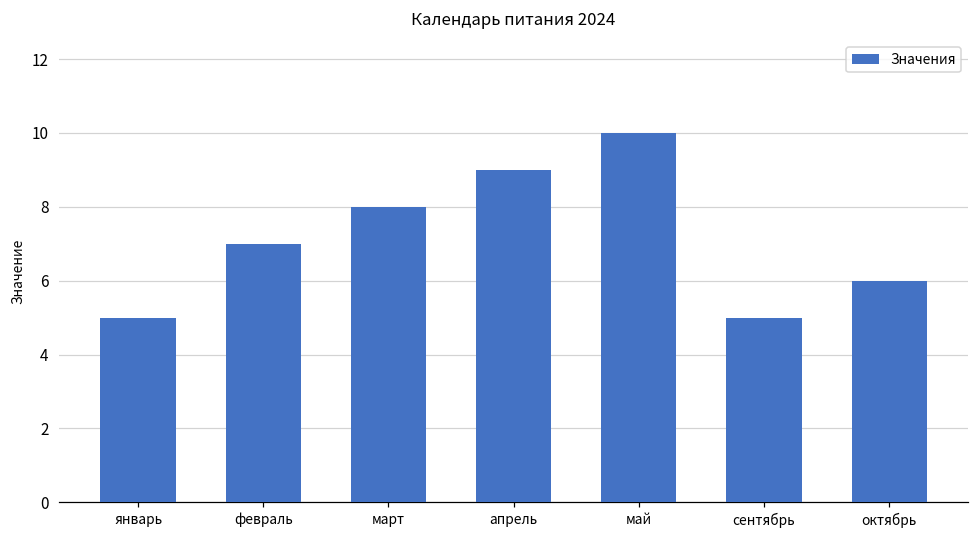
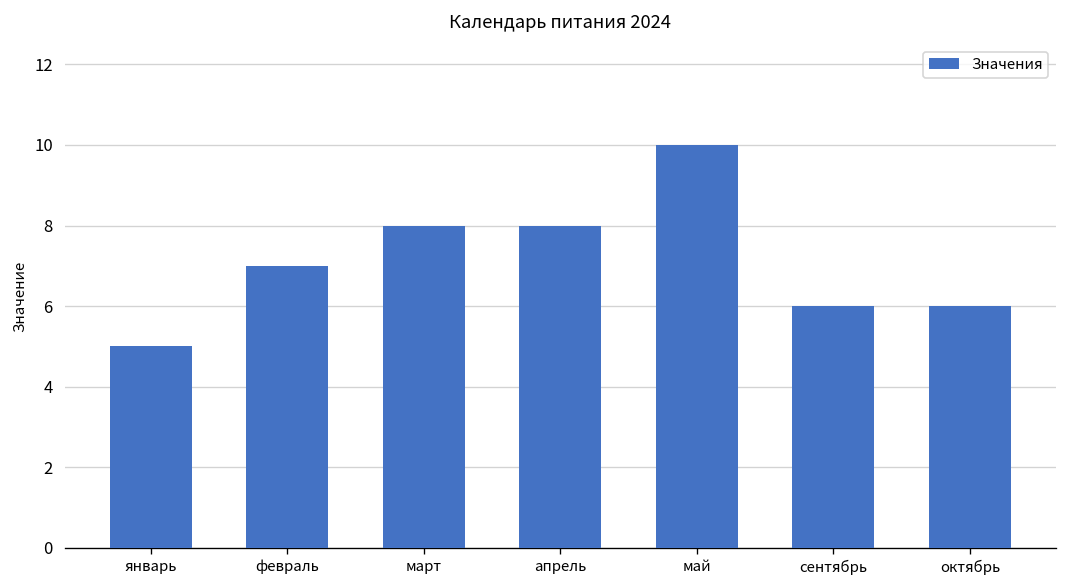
  {
    "январь": 5,
    "февраль": 7,
    "март": 8,
-   "апрель": 9,
+   "апрель": 8,
    "май": 10,
-   "сентябрь": 5,
+   "сентябрь": 6,
    "октябрь": 6
  }
